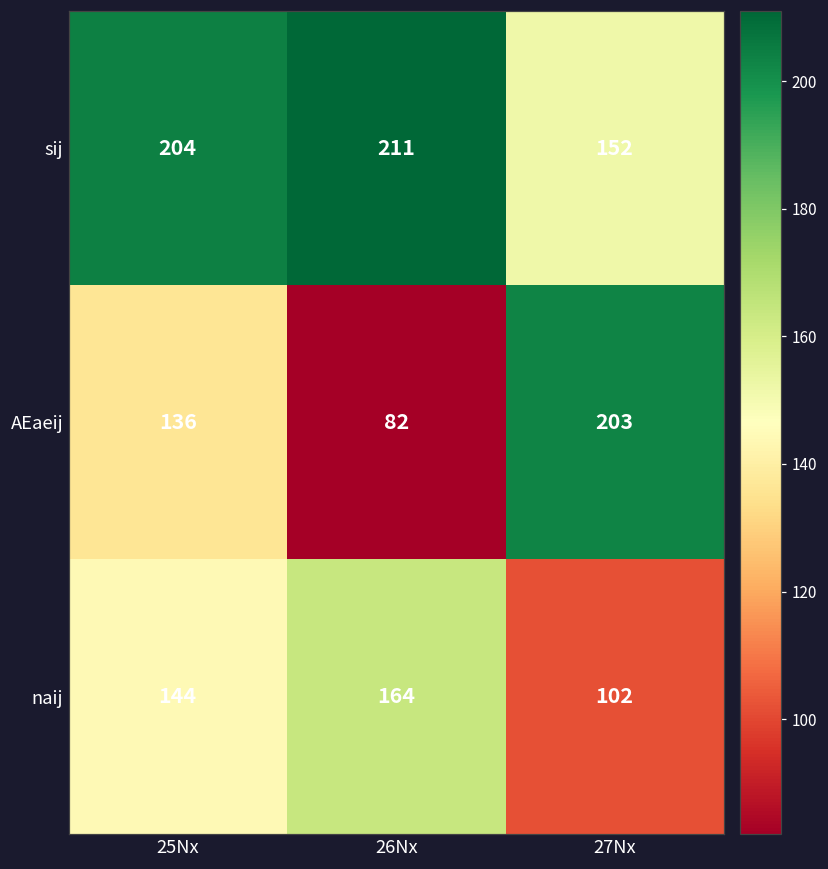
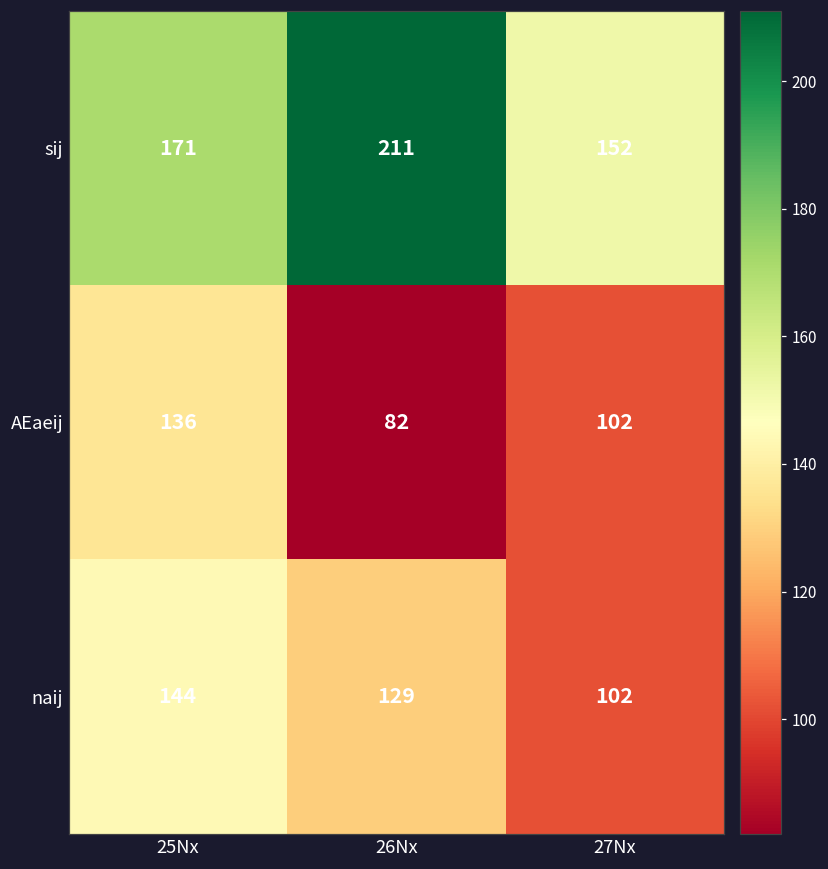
  {
    "sij": {
-     "25Nx": 204,
+     "25Nx": 171,
      "26Nx": 211,
      "27Nx": 152
    },
    "AEaeij": {
      "25Nx": 136,
      "26Nx": 82,
-     "27Nx": 203
+     "27Nx": 102
    },
    "naij": {
      "25Nx": 144,
-     "26Nx": 164,
+     "26Nx": 129,
      "27Nx": 102
    }
  }
